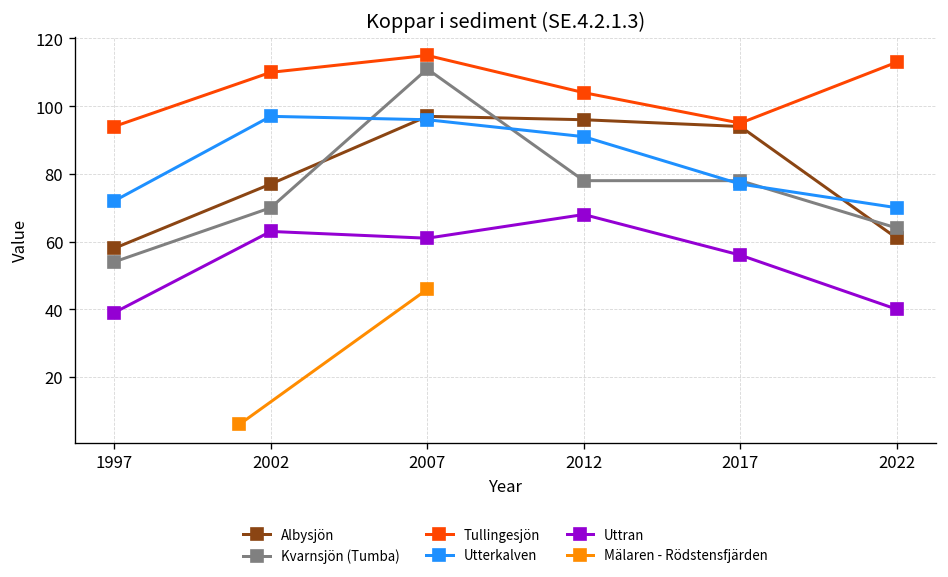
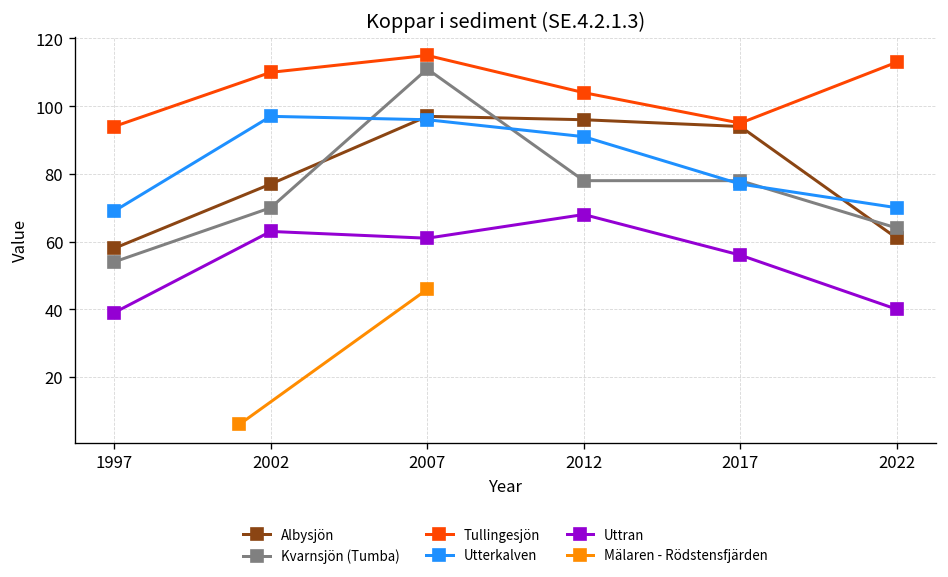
  {
    "Albysjön": {
      "1997": 58,
      "2002": 77,
      "2007": 97,
      "2012": 96,
      "2017": 94,
      "2022": 61
    },
    "Kvarnsjön (Tumba)": {
      "1997": 54,
      "2002": 70,
      "2007": 111,
      "2012": 78,
      "2017": 78,
      "2022": 64
    },
    "Tullingesjön": {
      "1997": 94,
      "2002": 110,
      "2007": 115,
      "2012": 104,
      "2017": 95,
      "2022": 113
    },
    "Utterkalven": {
-     "1997": 72,
+     "1997": 69,
      "2002": 97,
      "2007": 96,
      "2012": 91,
      "2017": 77,
      "2022": 70
    },
    "Uttran": {
      "1997": 39,
      "2002": 63,
      "2007": 61,
      "2012": 68,
      "2017": 56,
      "2022": 40
    },
    "Mälaren - Rödstensfjärden": {
      "2007": 46
    }
  }
